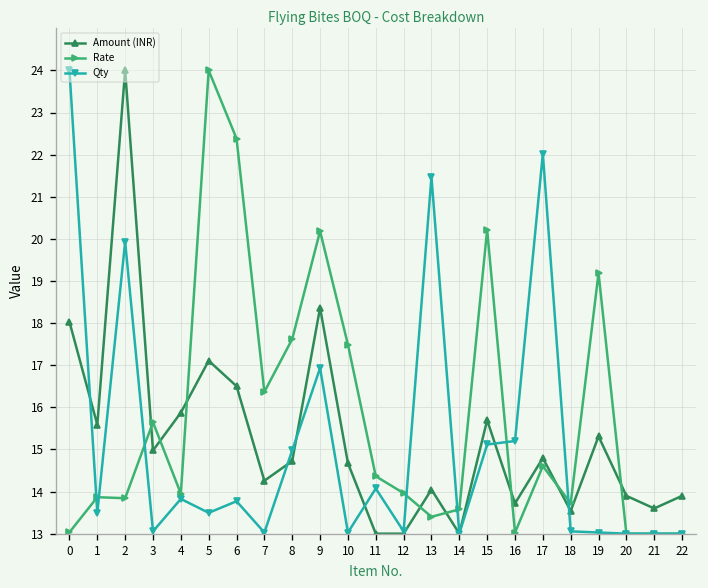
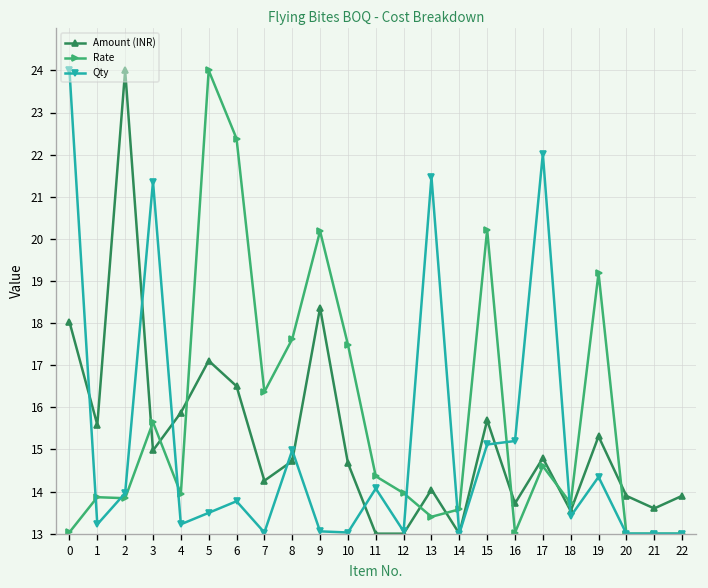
  {
    "Qty": {
-     "1": 13.5,
-     "2": 19.9,
-     "3": 13.1,
-     "4": 13.8,
+     "1": 13.2,
+     "2": 14.0,
+     "3": 21.4,
+     "4": 13.2,
      "5": 13.5,
      "6": 13.8,
      "7": 13.0,
      "8": 15.0,
-     "9": 16.9,
+     "9": 13.1,
      "10": 13.0,
      "11": 14.1,
      "13": 21.5,
      "15": 15.1,
      "16": 15.2,
      "17": 22.0,
-     "18": 13.1,
-     "19": 13.0
+     "18": 13.4,
+     "19": 14.3
    }
  }
